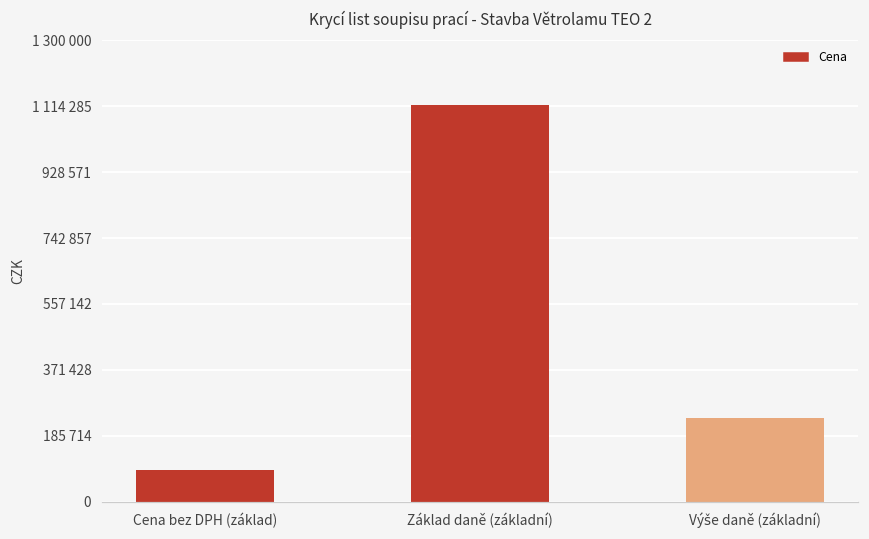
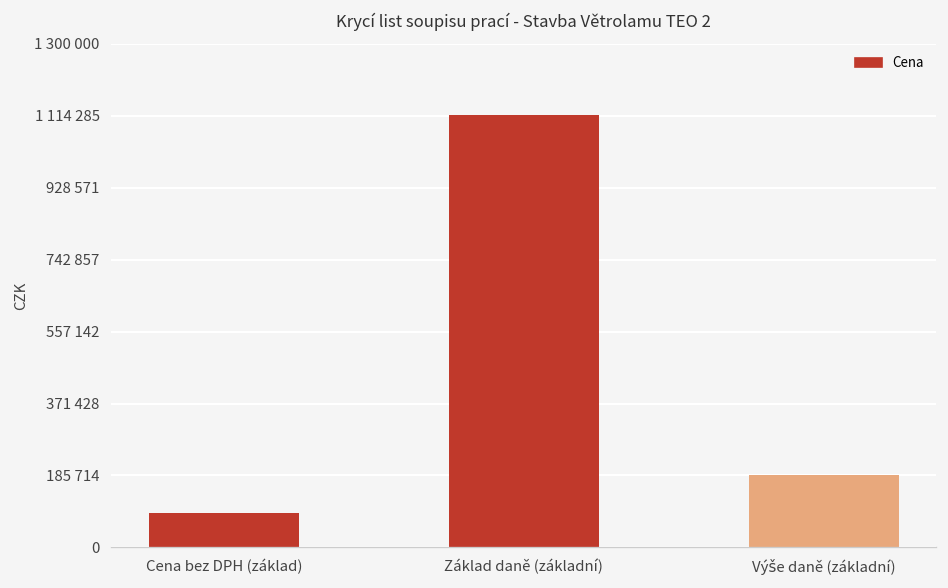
  {
    "Cena bez DPH (základ)": 90000,
    "Základ daně (základní)": 1120000,
-   "Výše daně (základní)": 230000
+   "Výše daně (základní)": 190000
  }
